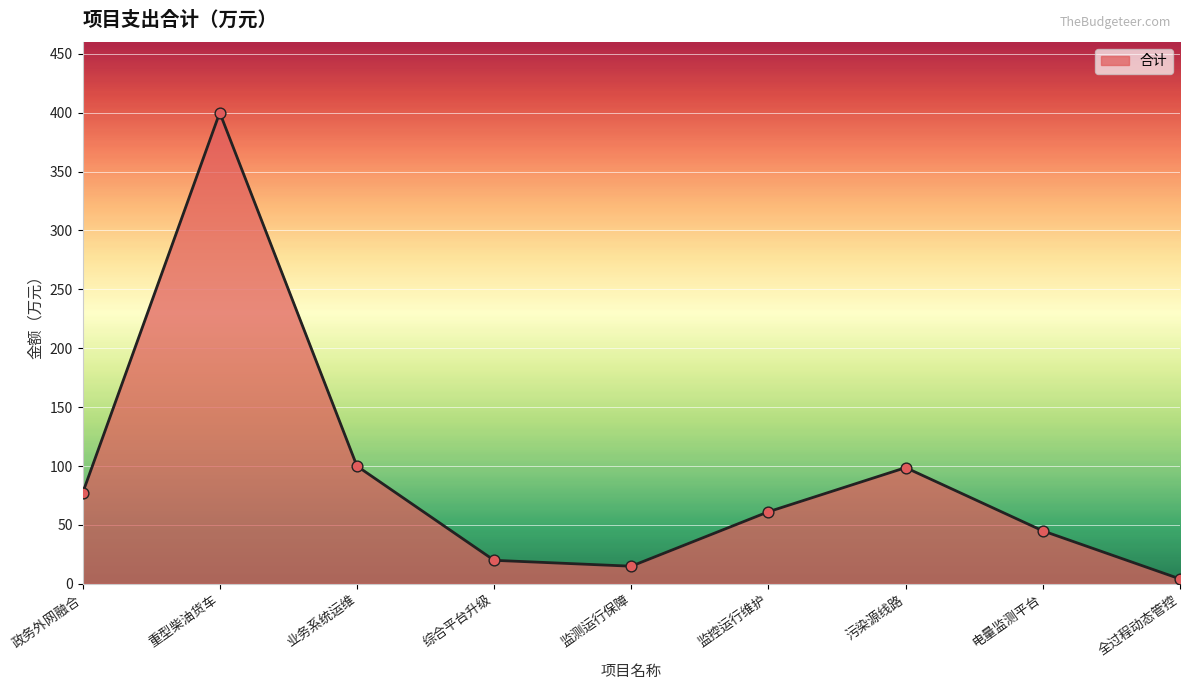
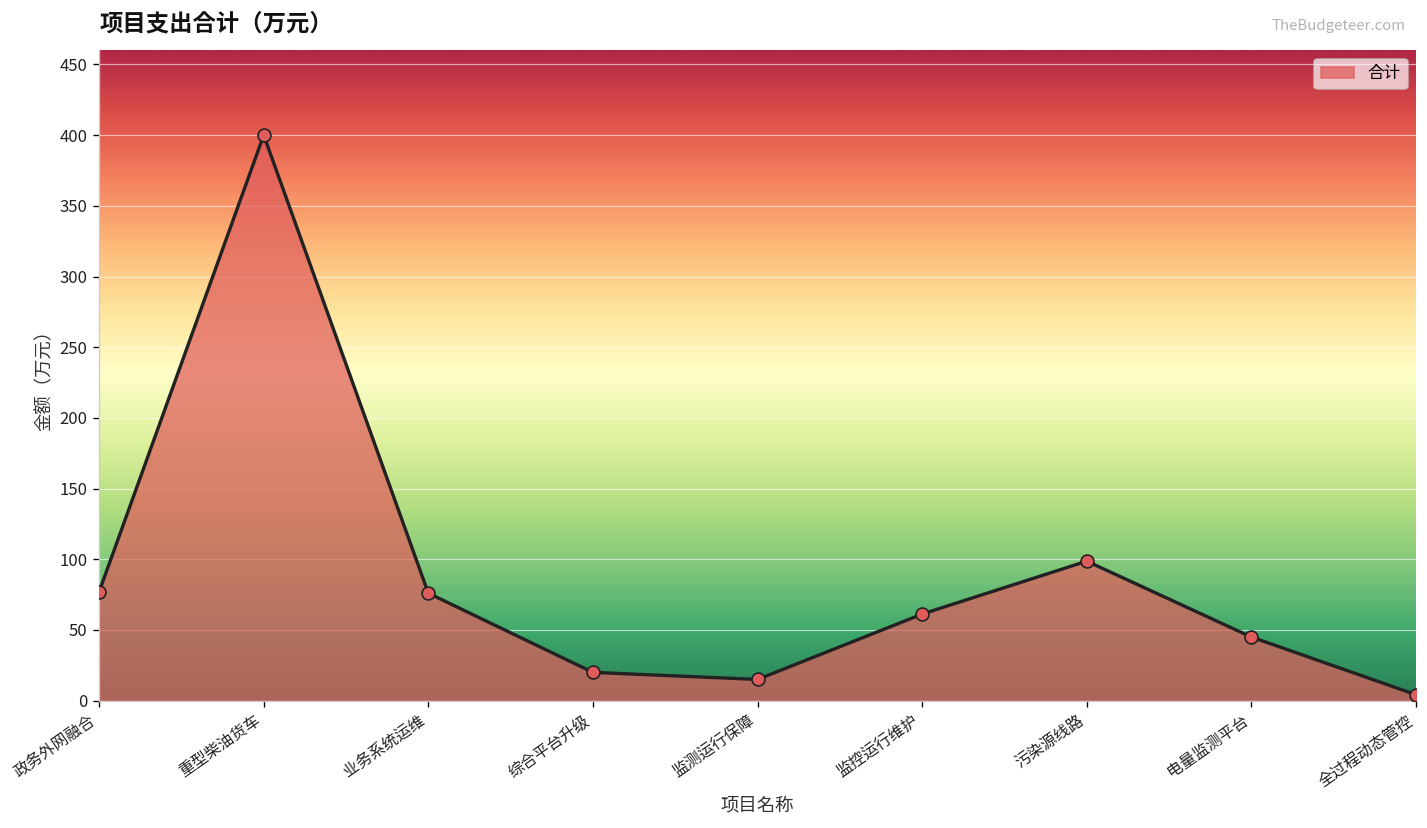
  {
    "政务外网融合": 77,
    "重型柴油货车": 400,
-   "业务系统运维": 100,
+   "业务系统运维": 76,
    "综合平台升级": 20,
    "监测运行保障": 15,
    "监控运行维护": 61,
    "污染源线路": 99,
    "电量监测平台": 45,
    "全过程动态管控": 4
  }
